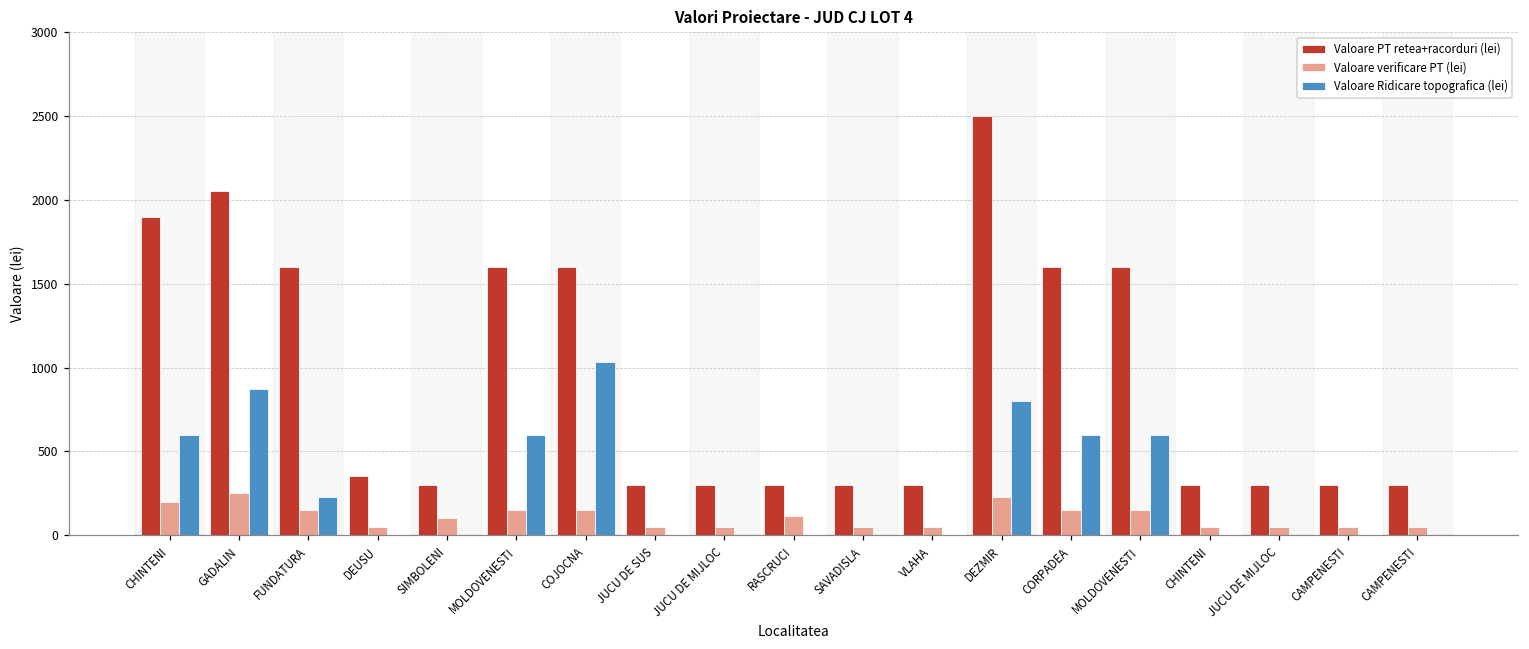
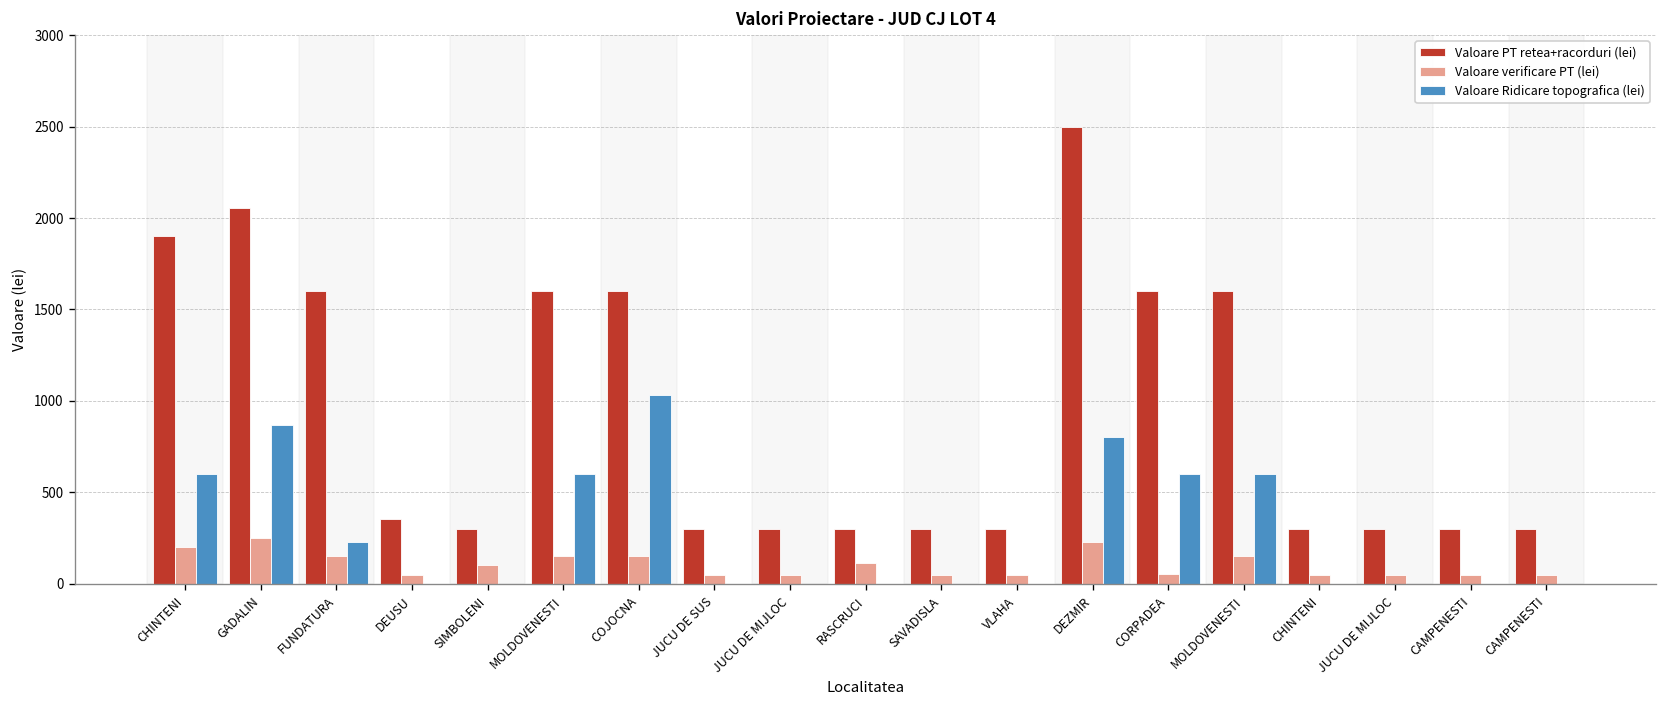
  {
    "Valoare PT retea+racorduri (lei)": {
      "GADALIN": 2060,
      "FUNDATURA": 1600,
      "DEUSU": 350,
      "SIMBOLENI": 300,
      "COJOCNA": 1600,
      "JUCU DE SUS": 300,
      "RASCRUCI": 300,
      "SAVADISLA": 300,
      "VLAHA": 300,
      "DEZMIR": 2500,
      "CORPADEA": 1600
    },
    "Valoare verificare PT (lei)": {
      "GADALIN": 250,
      "FUNDATURA": 150,
      "DEUSU": 50,
      "SIMBOLENI": 110,
      "COJOCNA": 150,
      "JUCU DE SUS": 50,
      "RASCRUCI": 110,
      "SAVADISLA": 50,
      "VLAHA": 50,
      "DEZMIR": 230,
-     "CORPADEA": 150
+     "CORPADEA": 50
    },
    "Valoare Ridicare topografica (lei)": {
      "GADALIN": 870,
      "FUNDATURA": 230,
      "DEUSU": 0,
      "SIMBOLENI": 0,
      "COJOCNA": 1030,
      "JUCU DE SUS": 0,
      "RASCRUCI": 0,
      "SAVADISLA": 0,
      "VLAHA": 0,
      "DEZMIR": 800,
      "CORPADEA": 600
    }
  }
